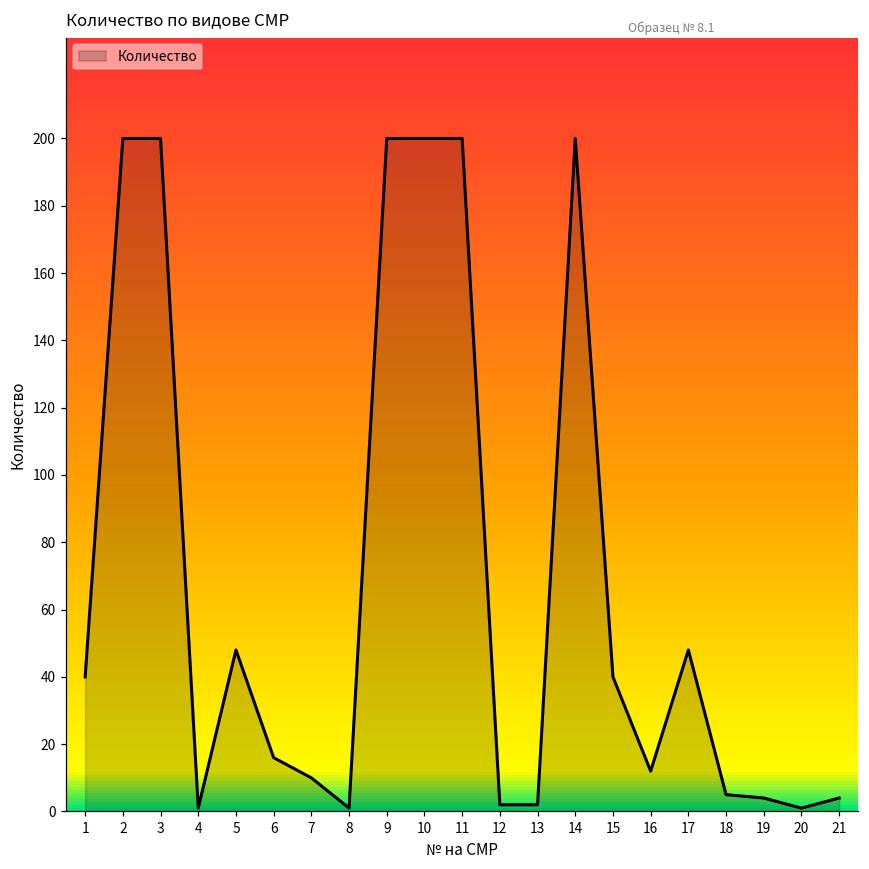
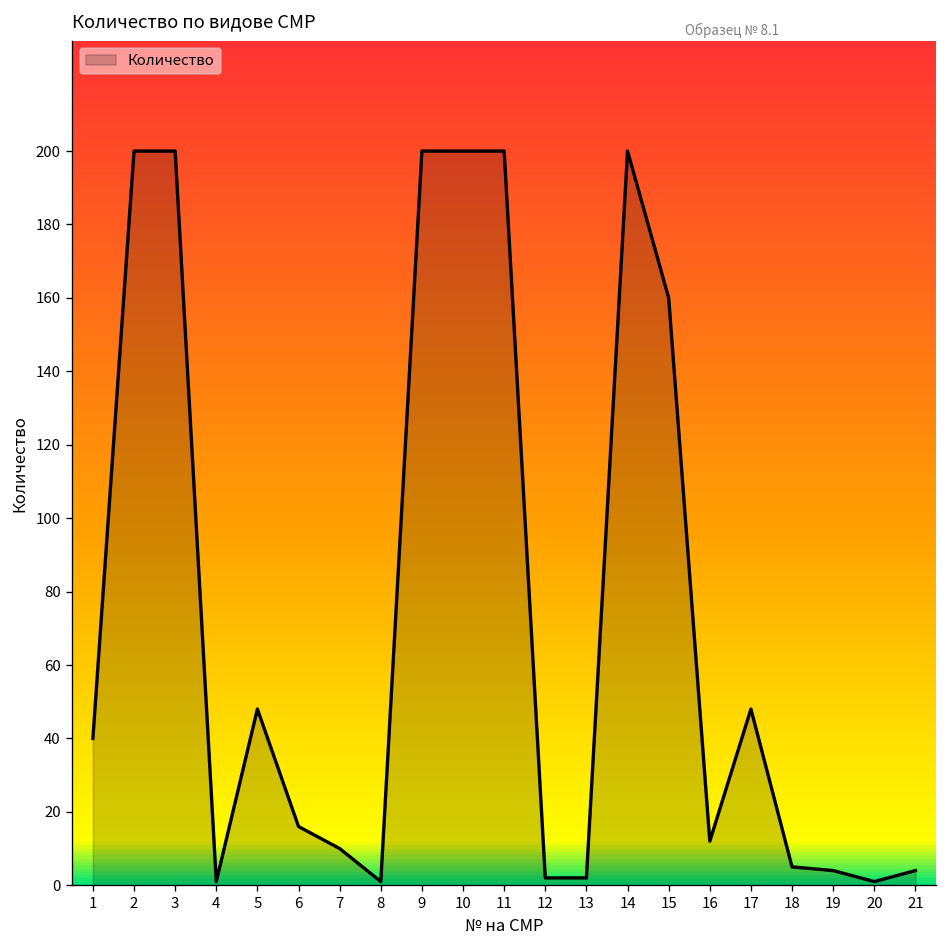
  {
    "1": 40,
    "2": 200,
    "3": 200,
    "4": 1,
    "5": 48,
    "6": 16,
    "7": 10,
    "8": 1,
    "9": 200,
    "10": 200,
    "11": 200,
    "12": 2,
    "13": 2,
    "14": 200,
-   "15": 40,
+   "15": 160,
    "16": 12,
    "17": 48,
    "18": 5,
    "19": 4,
    "20": 1,
    "21": 4
  }
